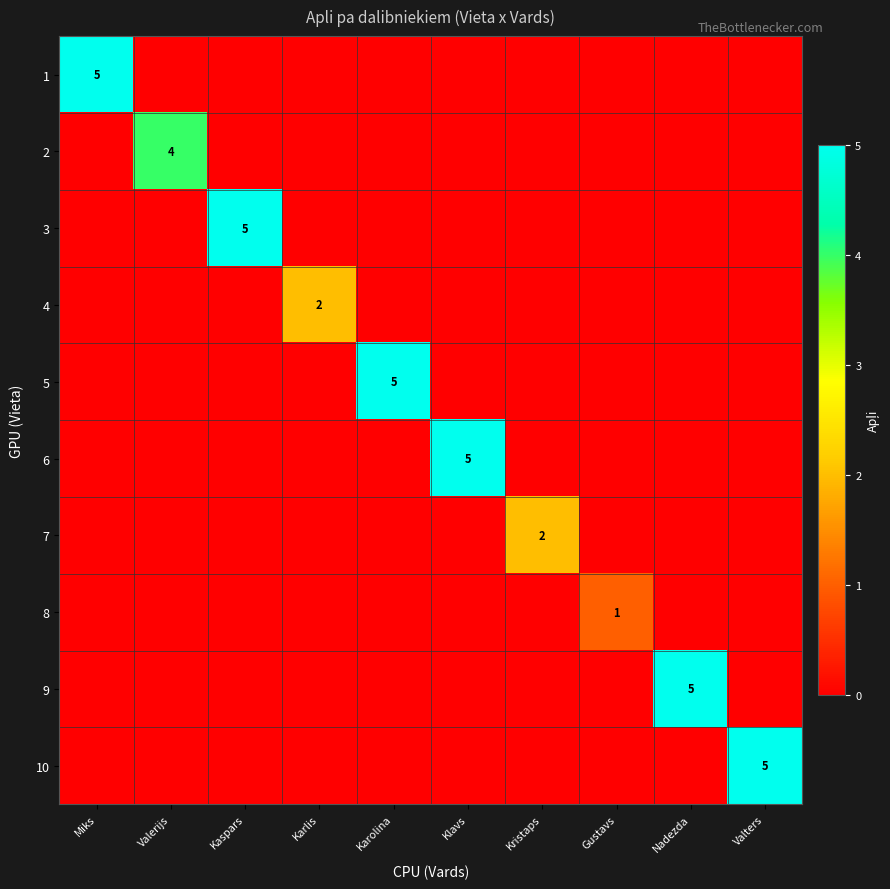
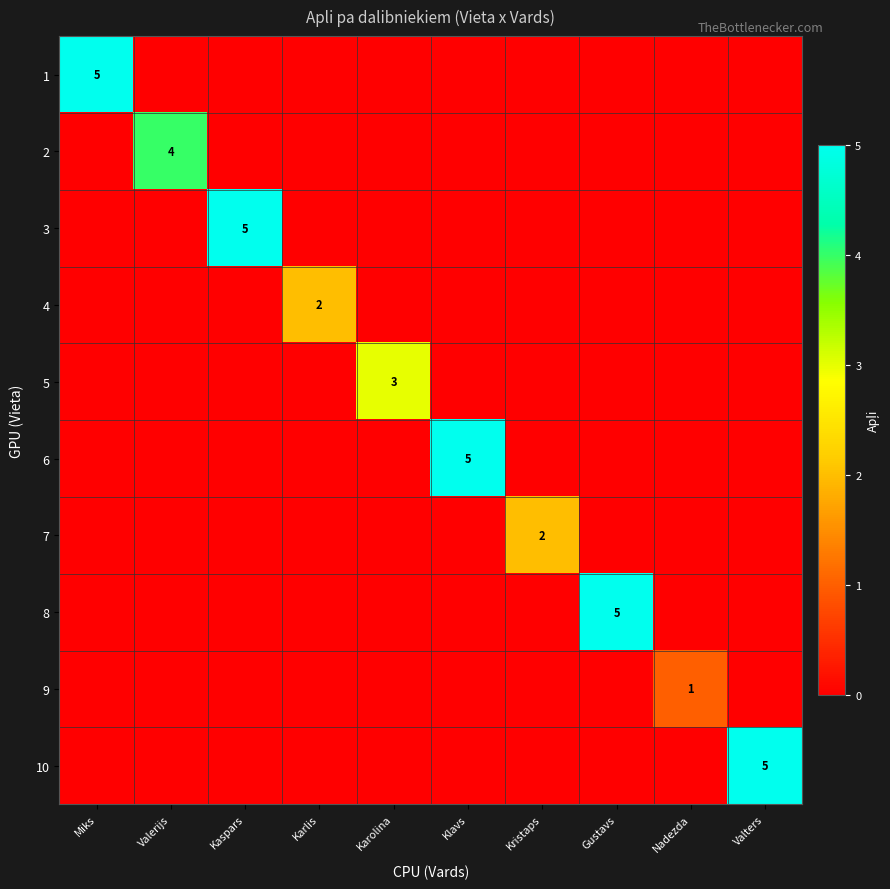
  {
    "1": {
      "Miks": 5
    },
    "2": {
      "Valerijs": 4
    },
    "3": {
      "Kaspars": 5
    },
    "4": {
      "Karlis": 2
    },
    "5": {
-     "Karolina": 5
+     "Karolina": 3
    },
    "6": {
      "Klavs": 5
    },
    "7": {
      "Kristaps": 2
    },
    "8": {
-     "Gustavs": 1
+     "Gustavs": 5
    },
    "9": {
-     "Nadezda": 5
+     "Nadezda": 1
    },
    "10": {
      "Valters": 5
    }
  }
